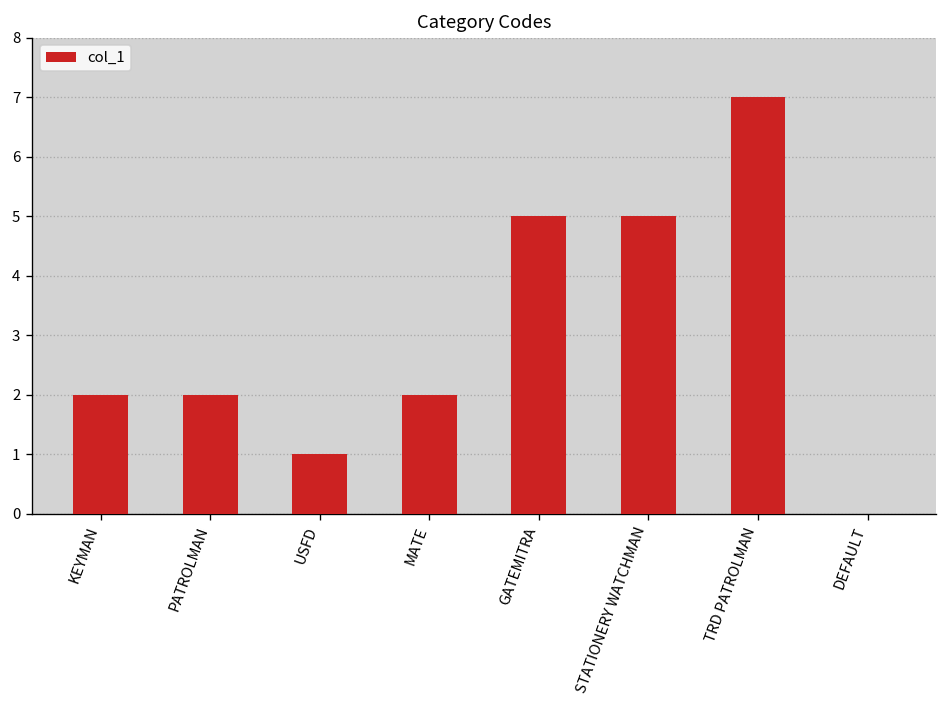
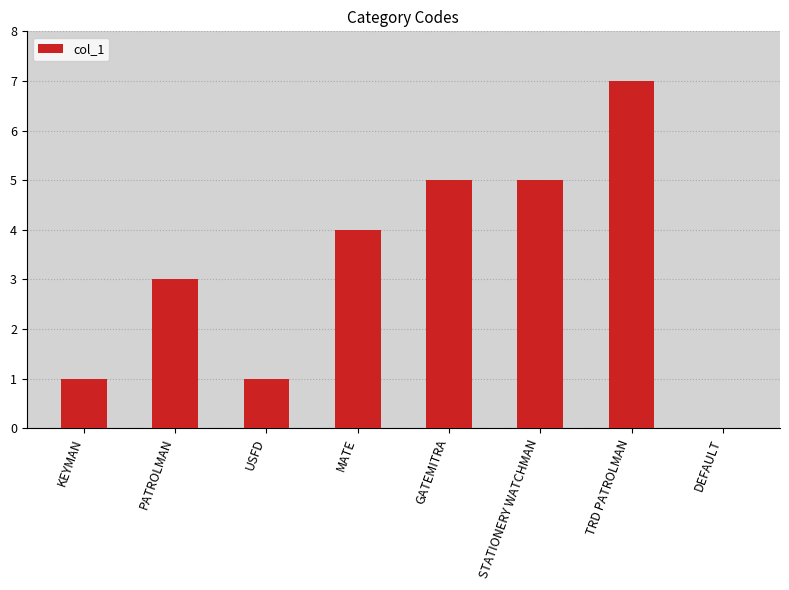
  {
-   "KEYMAN": 2,
-   "PATROLMAN": 2,
+   "KEYMAN": 1,
+   "PATROLMAN": 3,
    "USFD": 1,
-   "MATE": 2,
+   "MATE": 4,
    "GATEMITRA": 5,
    "STATIONERY WATCHMAN": 5,
    "TRD PATROLMAN": 7,
    "DEFAULT": 0
  }
